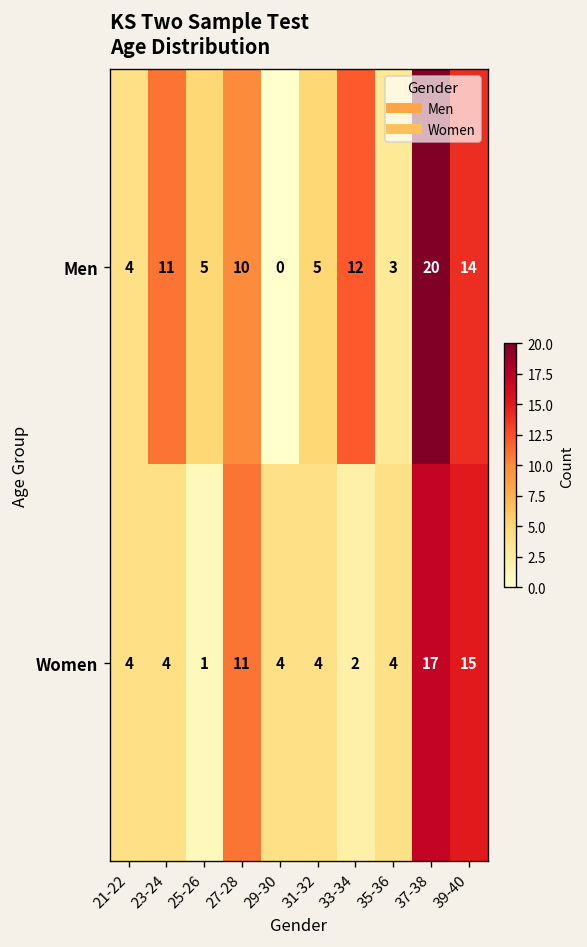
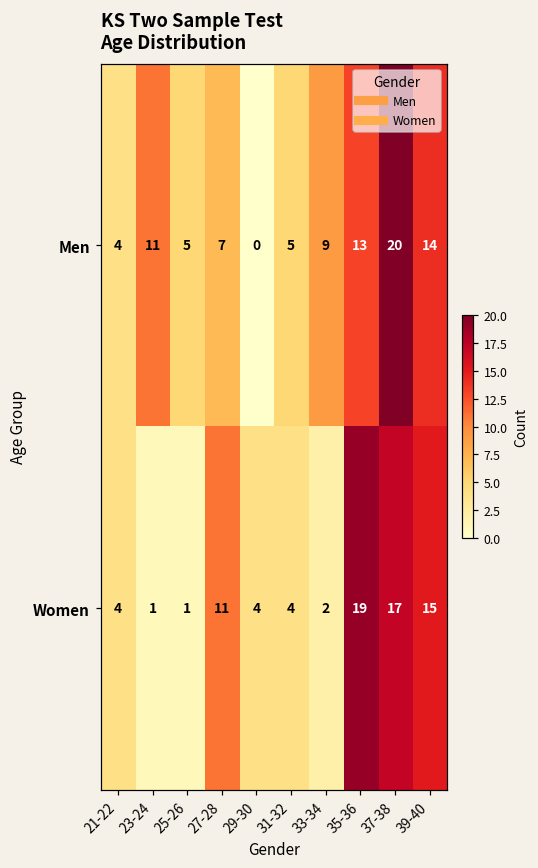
  {
    "Men": {
      "21-22": 4,
      "23-24": 11,
      "25-26": 5,
-     "27-28": 10,
+     "27-28": 7,
      "29-30": 0,
      "31-32": 5,
-     "33-34": 12,
-     "35-36": 3,
+     "33-34": 9,
+     "35-36": 13,
      "37-38": 20,
      "39-40": 14
    },
    "Women": {
      "21-22": 4,
-     "23-24": 4,
+     "23-24": 1,
      "25-26": 1,
      "27-28": 11,
      "29-30": 4,
      "31-32": 4,
      "33-34": 2,
-     "35-36": 4,
+     "35-36": 19,
      "37-38": 17,
      "39-40": 15
    }
  }
